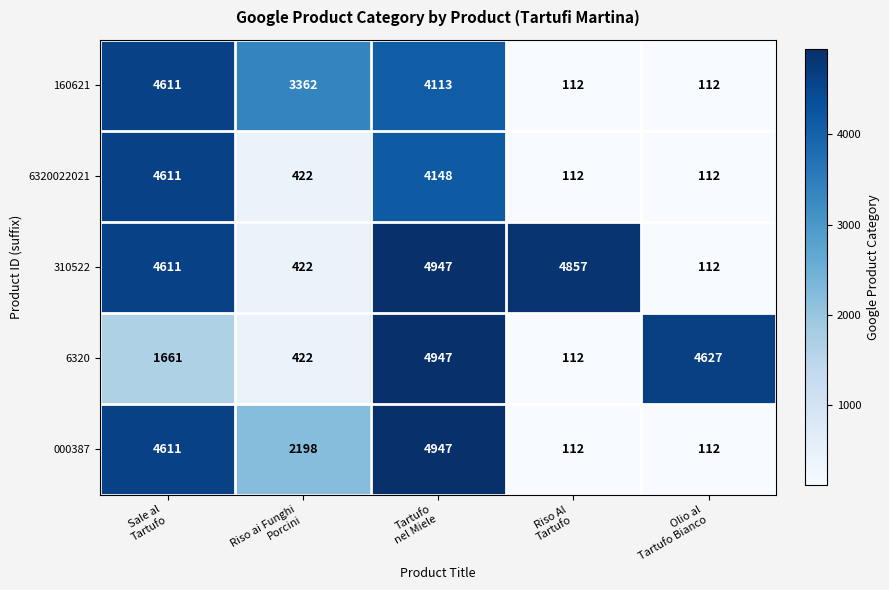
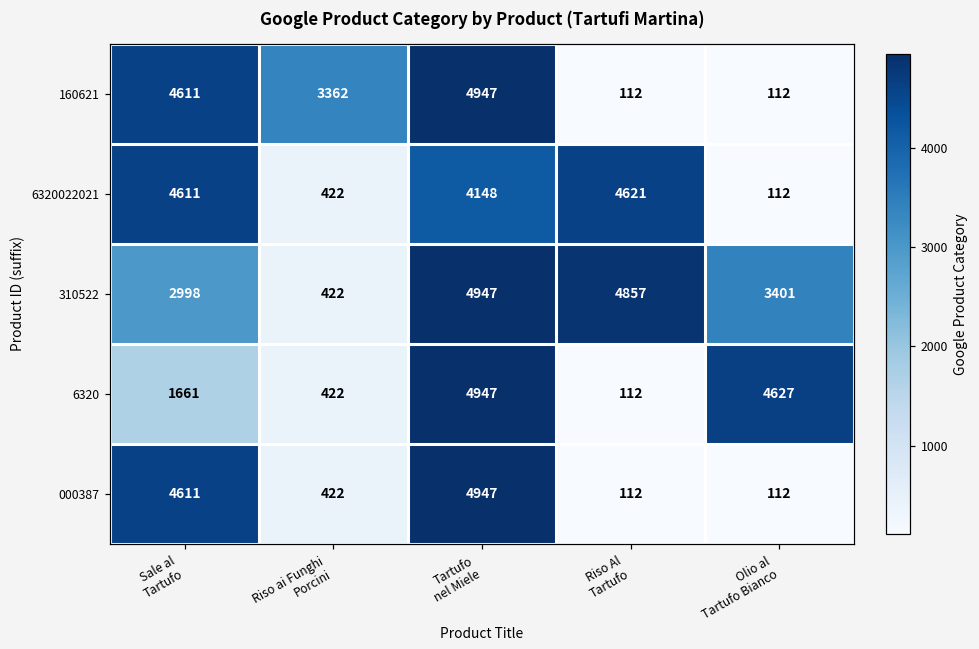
  {
    "160621": {
      "Sale al Tartufo": 4611,
      "Riso ai Funghi Porcini": 3362,
-     "Tartufo nel Miele": 4113,
+     "Tartufo nel Miele": 4947,
      "Riso Al Tartufo": 112,
      "Olio al Tartufo Bianco": 112
    },
    "6320022021": {
      "Sale al Tartufo": 4611,
      "Riso ai Funghi Porcini": 422,
      "Tartufo nel Miele": 4148,
-     "Riso Al Tartufo": 112,
+     "Riso Al Tartufo": 4621,
      "Olio al Tartufo Bianco": 112
    },
    "310522": {
-     "Sale al Tartufo": 4611,
+     "Sale al Tartufo": 2998,
      "Riso ai Funghi Porcini": 422,
      "Tartufo nel Miele": 4947,
      "Riso Al Tartufo": 4857,
-     "Olio al Tartufo Bianco": 112
+     "Olio al Tartufo Bianco": 3401
    },
    "6320": {
      "Sale al Tartufo": 1661,
      "Riso ai Funghi Porcini": 422,
      "Tartufo nel Miele": 4947,
      "Riso Al Tartufo": 112,
      "Olio al Tartufo Bianco": 4627
    },
    "000387": {
      "Sale al Tartufo": 4611,
-     "Riso ai Funghi Porcini": 2198,
+     "Riso ai Funghi Porcini": 422,
      "Tartufo nel Miele": 4947,
      "Riso Al Tartufo": 112,
      "Olio al Tartufo Bianco": 112
    }
  }
